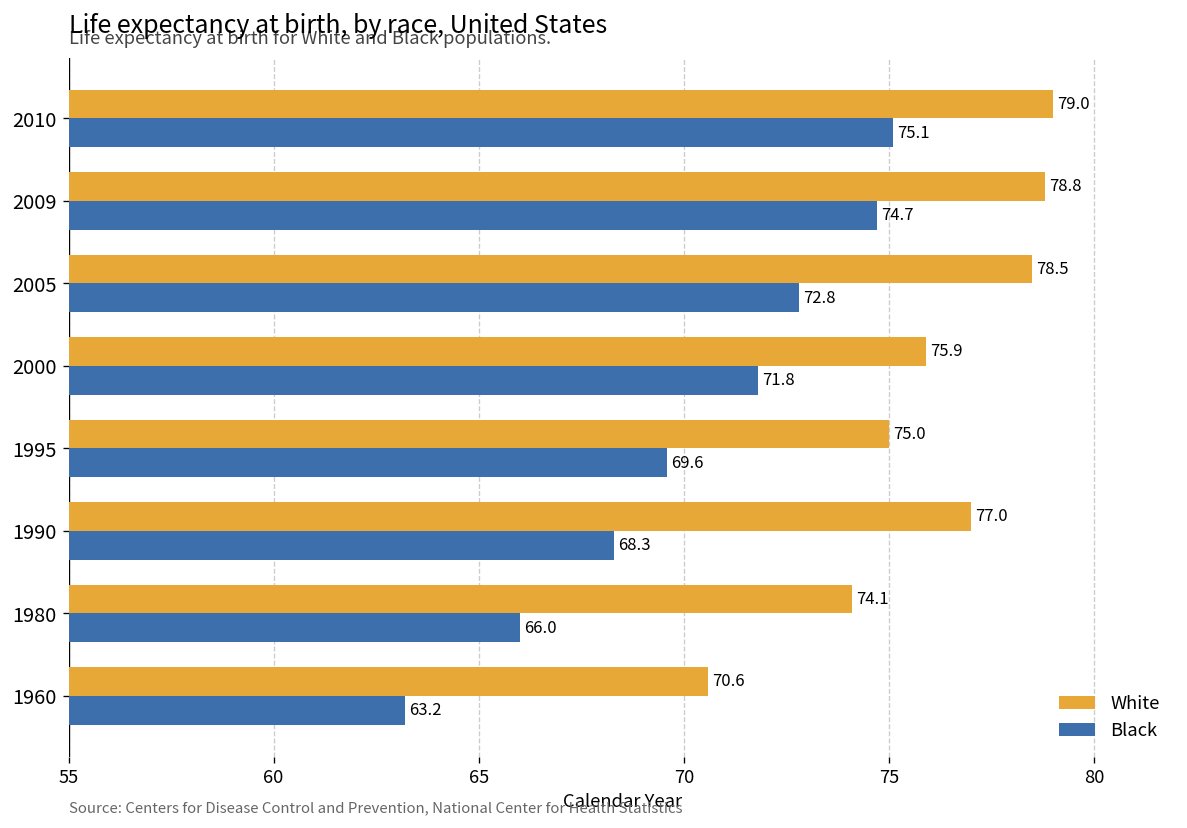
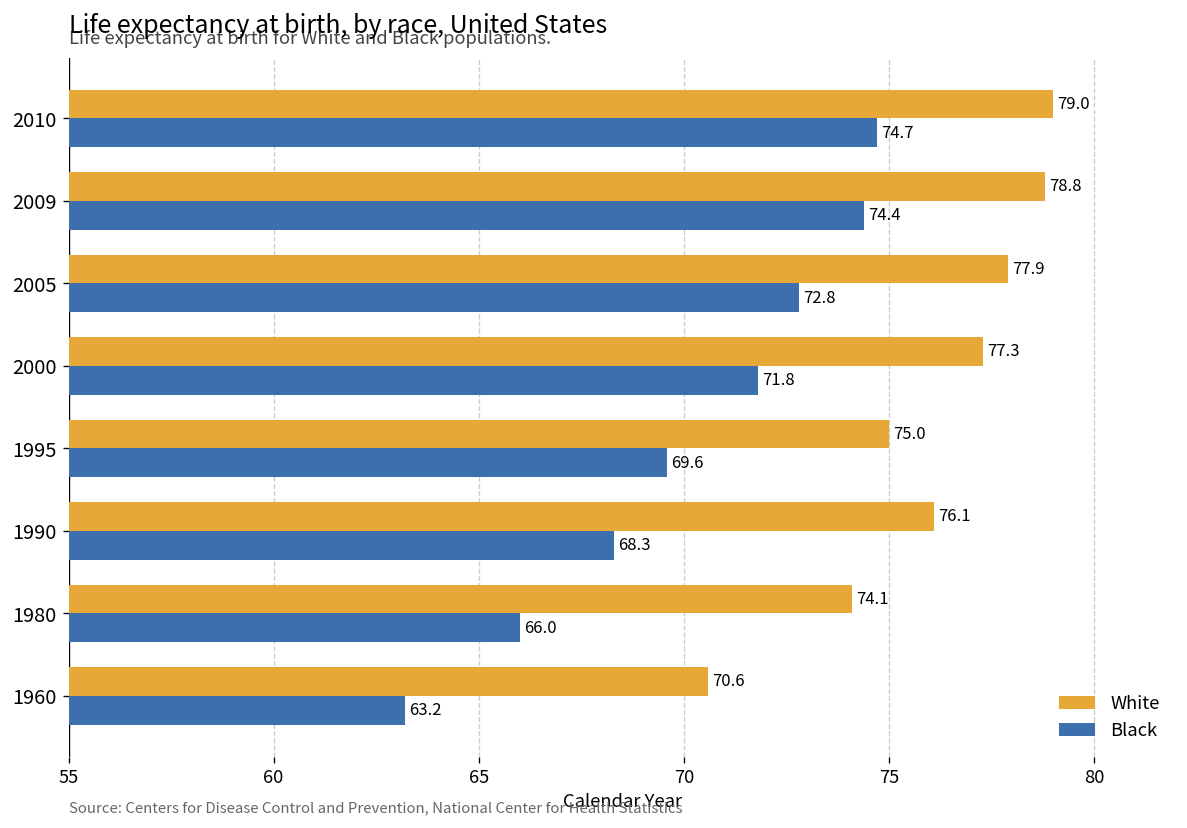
  {
    "White": {
      "2010": 79.0,
      "2009": 78.8,
-     "2005": 78.5,
-     "2000": 75.9,
+     "2005": 77.9,
+     "2000": 77.3,
      "1995": 75.0,
-     "1990": 77.0,
+     "1990": 76.1,
      "1980": 74.1,
      "1960": 70.6
    },
    "Black": {
-     "2010": 75.1,
-     "2009": 74.7,
+     "2010": 74.7,
+     "2009": 74.4,
      "2005": 72.8,
      "2000": 71.8,
      "1995": 69.6,
      "1990": 68.3,
      "1980": 66.0,
      "1960": 63.2
    }
  }
